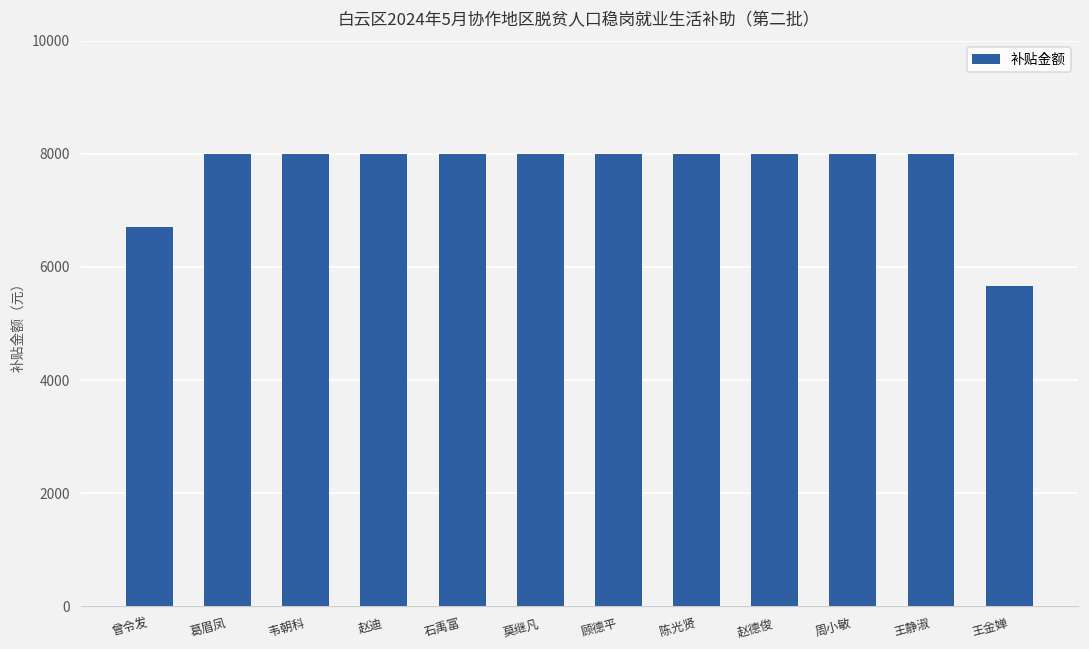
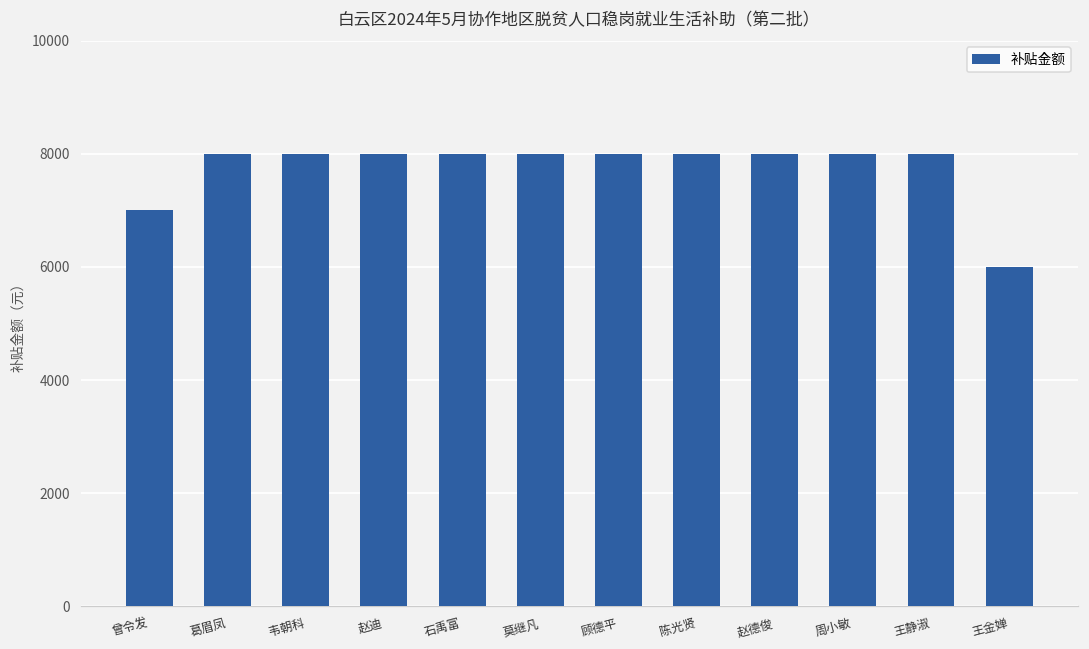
  {
-   "曾令发": 6700,
+   "曾令发": 7000,
    "葛眉凤": 8000,
    "韦朝科": 8000,
    "赵迪": 8000,
    "石禹富": 8000,
    "莫继凡": 8000,
    "顾德平": 8000,
    "陈光贤": 8000,
    "赵德俊": 8000,
    "周小敏": 8000,
    "王静淑": 8000,
-   "王金婵": 5700
+   "王金婵": 6000
  }
